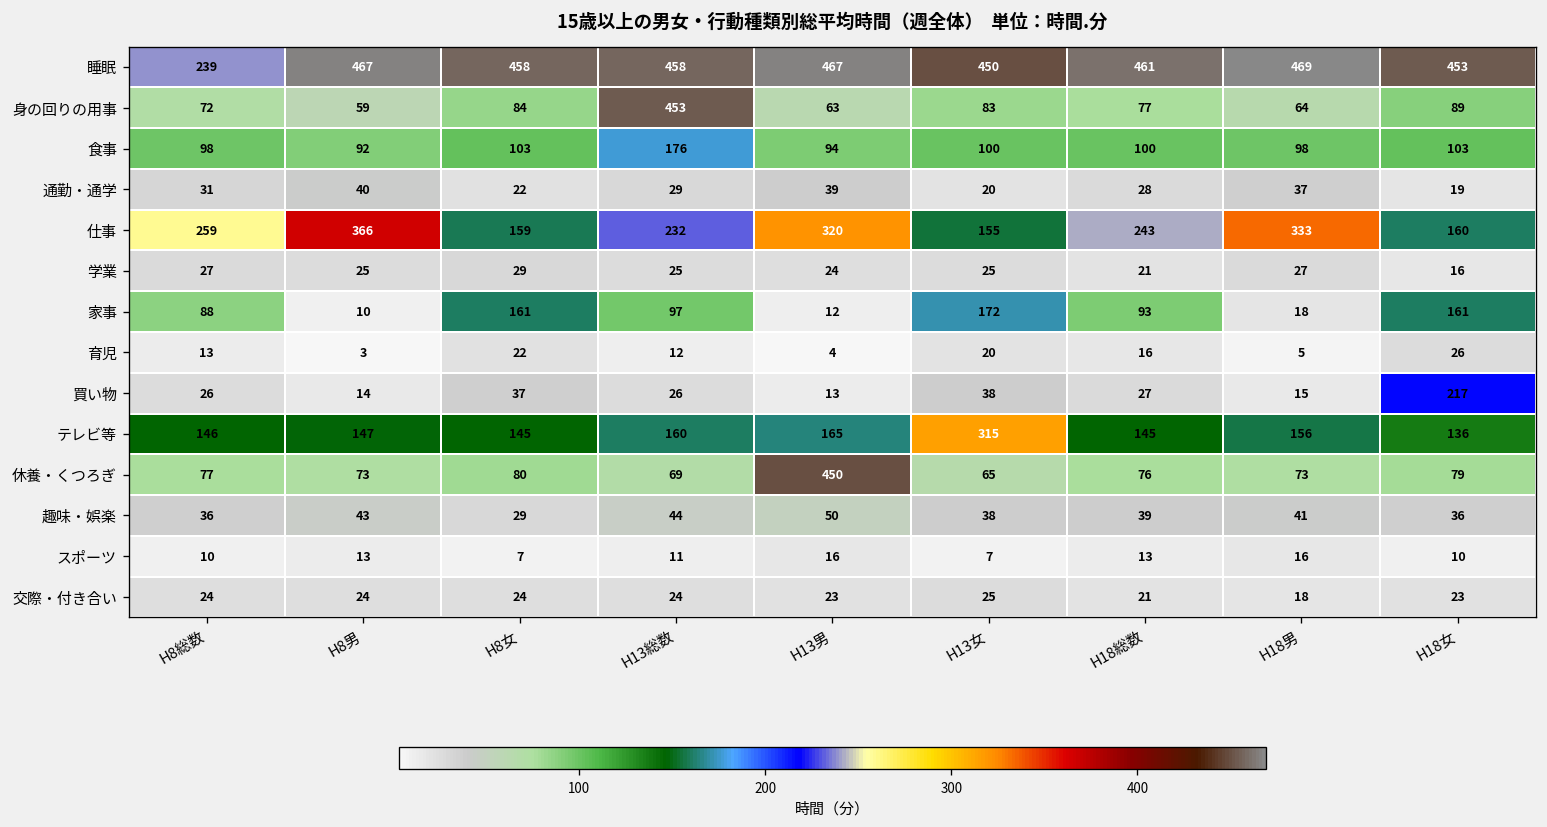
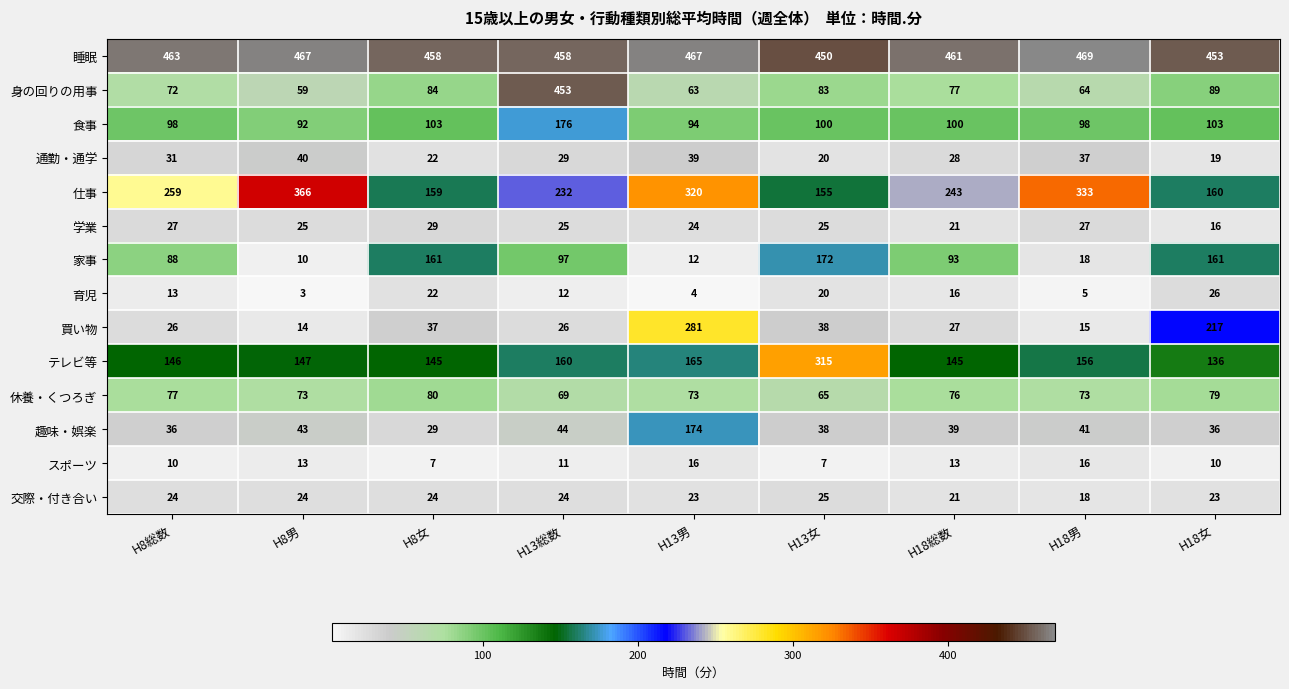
  {
    "睡眠": {
-     "H8総数": 239,
+     "H8総数": 463,
      "H8男": 467,
      "H8女": 458,
      "H13総数": 458,
      "H13男": 467,
      "H13女": 450,
      "H18総数": 461,
      "H18男": 469,
      "H18女": 453
    },
    "身の回りの用事": {
      "H8総数": 72,
      "H8男": 59,
      "H8女": 84,
      "H13総数": 453,
      "H13男": 63,
      "H13女": 83,
      "H18総数": 77,
      "H18男": 64,
      "H18女": 89
    },
    "食事": {
      "H8総数": 98,
      "H8男": 92,
      "H8女": 103,
      "H13総数": 176,
      "H13男": 94,
      "H13女": 100,
      "H18総数": 100,
      "H18男": 98,
      "H18女": 103
    },
    "通勤・通学": {
      "H8総数": 31,
      "H8男": 40,
      "H8女": 22,
      "H13総数": 29,
      "H13男": 39,
      "H13女": 20,
      "H18総数": 28,
      "H18男": 37,
      "H18女": 19
    },
    "仕事": {
      "H8総数": 259,
      "H8男": 366,
      "H8女": 159,
      "H13総数": 232,
      "H13男": 320,
      "H13女": 155,
      "H18総数": 243,
      "H18男": 333,
      "H18女": 160
    },
    "学業": {
      "H8総数": 27,
      "H8男": 25,
      "H8女": 29,
      "H13総数": 25,
      "H13男": 24,
      "H13女": 25,
      "H18総数": 21,
      "H18男": 27,
      "H18女": 16
    },
    "家事": {
      "H8総数": 88,
      "H8男": 10,
      "H8女": 161,
      "H13総数": 97,
      "H13男": 12,
      "H13女": 172,
      "H18総数": 93,
      "H18男": 18,
      "H18女": 161
    },
    "育児": {
      "H8総数": 13,
      "H8男": 3,
      "H8女": 22,
      "H13総数": 12,
      "H13男": 4,
      "H13女": 20,
      "H18総数": 16,
      "H18男": 5,
      "H18女": 26
    },
    "買い物": {
      "H8総数": 26,
      "H8男": 14,
      "H8女": 37,
      "H13総数": 26,
-     "H13男": 13,
+     "H13男": 281,
      "H13女": 38,
      "H18総数": 27,
      "H18男": 15,
      "H18女": 217
    },
    "テレビ等": {
      "H8総数": 146,
      "H8男": 147,
      "H8女": 145,
      "H13総数": 160,
      "H13男": 165,
      "H13女": 315,
      "H18総数": 145,
      "H18男": 156,
      "H18女": 136
    },
    "休養・くつろぎ": {
      "H8総数": 77,
      "H8男": 73,
      "H8女": 80,
      "H13総数": 69,
-     "H13男": 450,
+     "H13男": 73,
      "H13女": 65,
      "H18総数": 76,
      "H18男": 73,
      "H18女": 79
    },
    "趣味・娯楽": {
      "H8総数": 36,
      "H8男": 43,
      "H8女": 29,
      "H13総数": 44,
-     "H13男": 50,
+     "H13男": 174,
      "H13女": 38,
      "H18総数": 39,
      "H18男": 41,
      "H18女": 36
    },
    "スポーツ": {
      "H8総数": 10,
      "H8男": 13,
      "H8女": 7,
      "H13総数": 11,
      "H13男": 16,
      "H13女": 7,
      "H18総数": 13,
      "H18男": 16,
      "H18女": 10
    },
    "交際・付き合い": {
      "H8総数": 24,
      "H8男": 24,
      "H8女": 24,
      "H13総数": 24,
      "H13男": 23,
      "H13女": 25,
      "H18総数": 21,
      "H18男": 18,
      "H18女": 23
    }
  }
